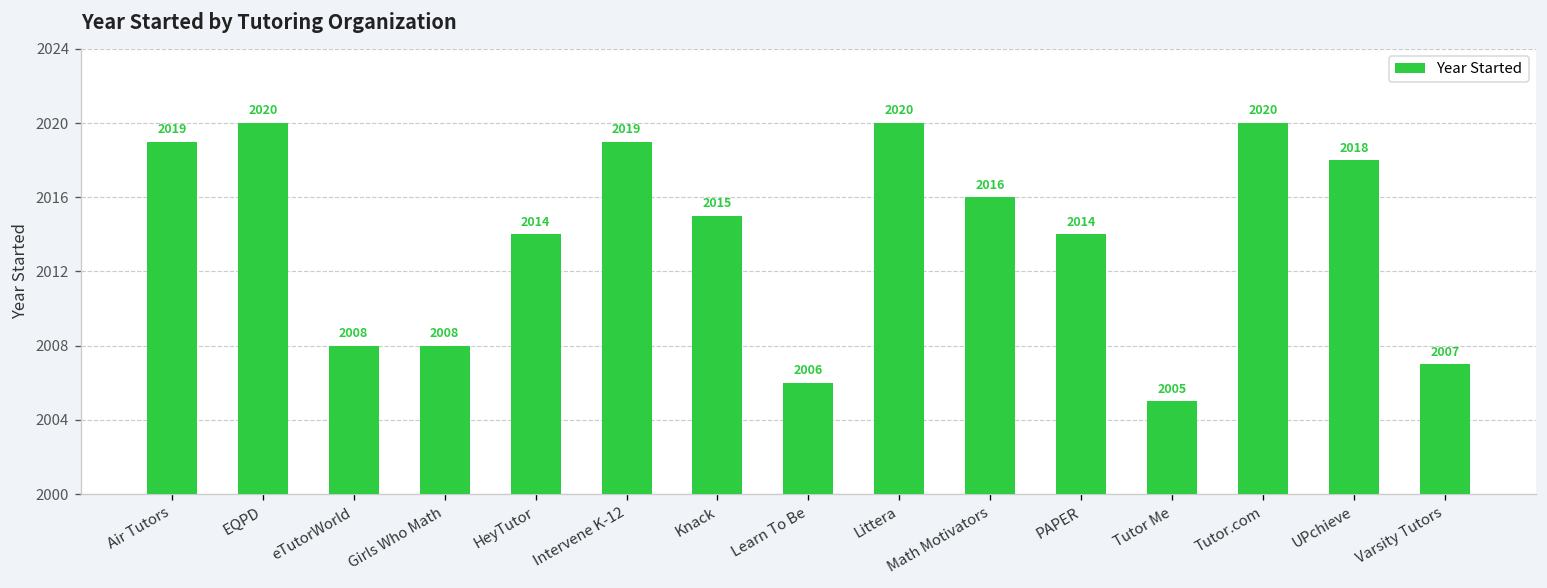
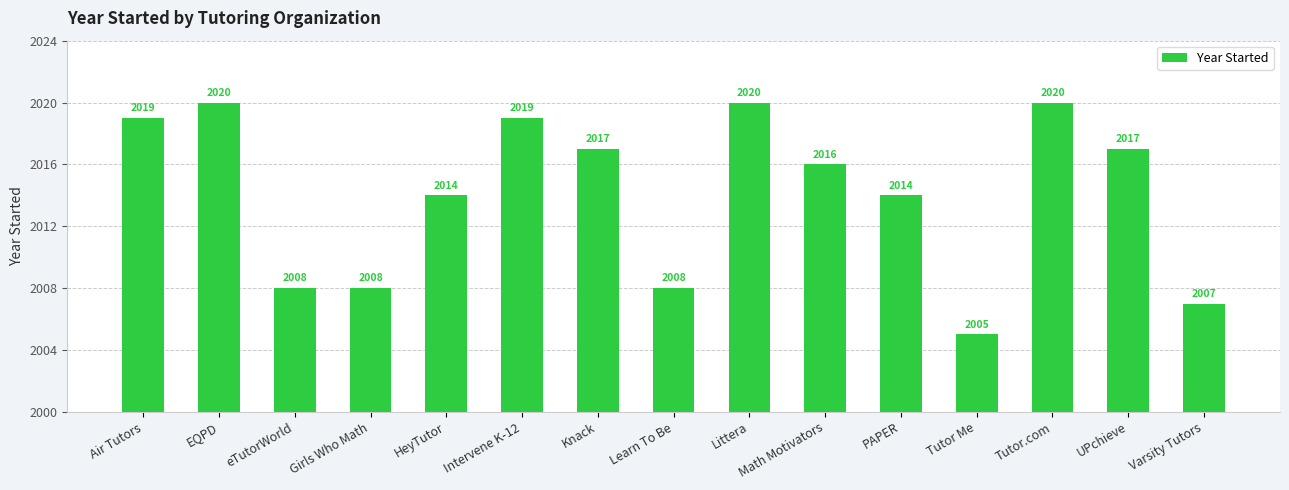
  {
-   "Knack": 2015,
-   "Learn To Be": 2006,
-   "UPchieve": 2018
+   "Knack": 2017,
+   "Learn To Be": 2008,
+   "UPchieve": 2017
  }
